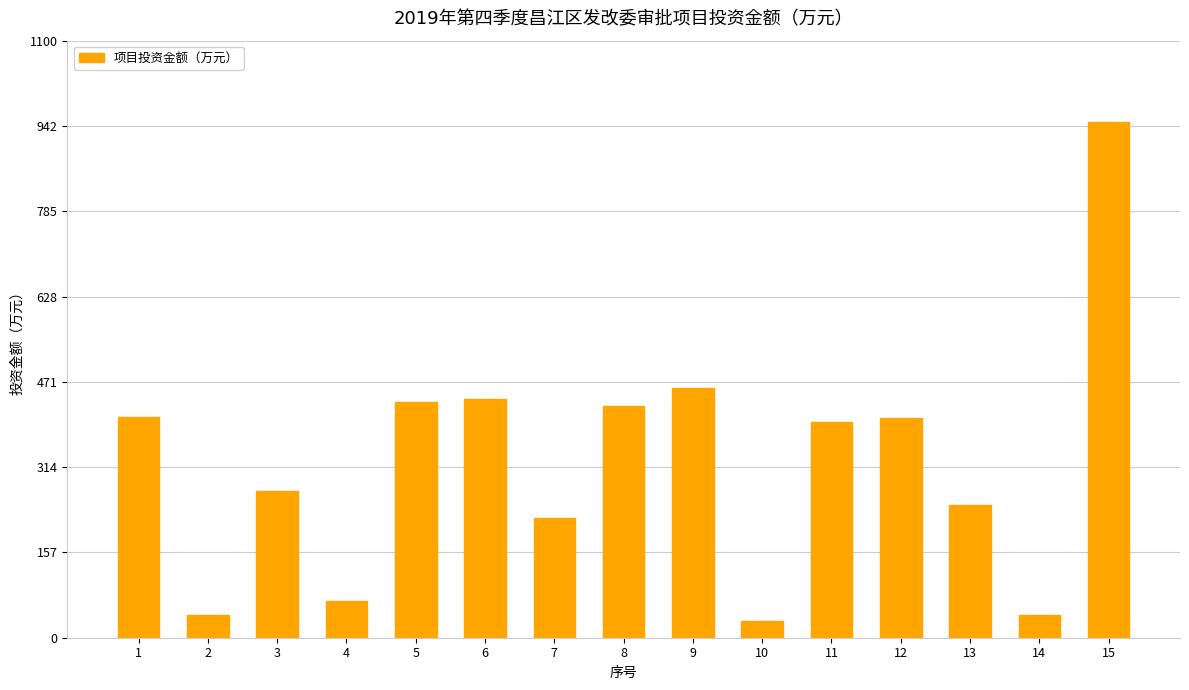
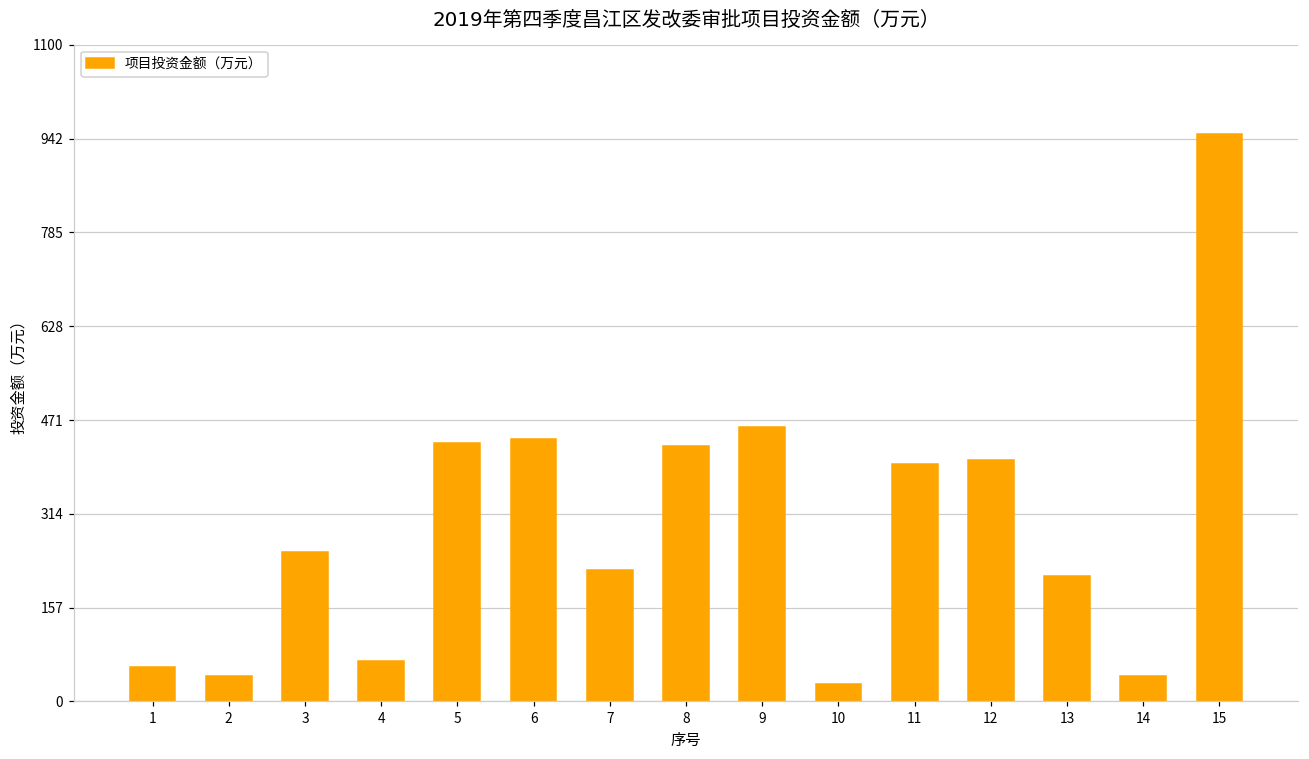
  {
-   "1": 410,
+   "1": 60,
    "2": 40,
-   "3": 270,
+   "3": 250,
    "4": 70,
    "5": 430,
    "6": 440,
    "7": 220,
    "8": 430,
    "9": 460,
    "10": 30,
    "11": 400,
    "12": 410,
-   "13": 250,
+   "13": 210,
    "14": 40,
    "15": 950
  }
